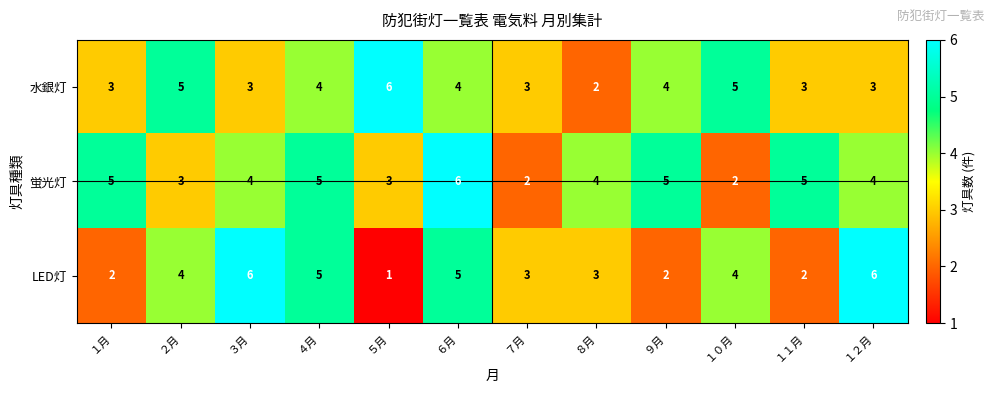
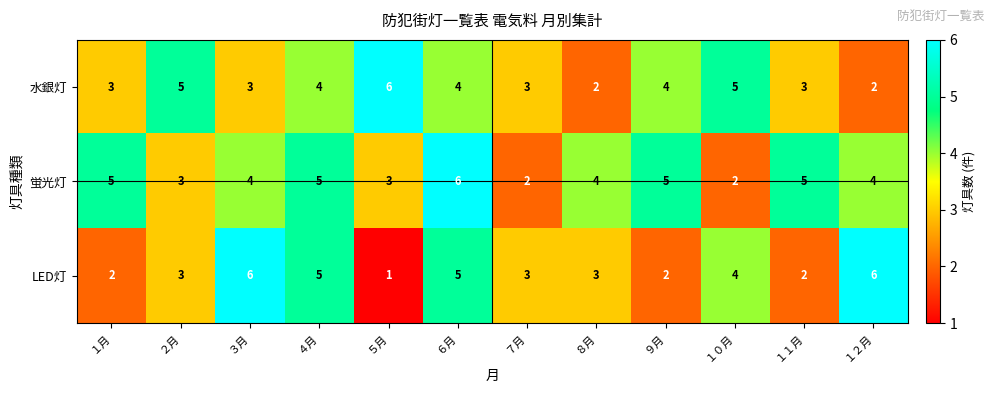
  {
    "水銀灯": {
      "１月": 3,
      "２月": 5,
      "３月": 3,
      "４月": 4,
      "５月": 6,
      "６月": 4,
      "７月": 3,
      "８月": 2,
      "９月": 4,
      "１０月": 5,
      "１１月": 3,
-     "１２月": 3
+     "１２月": 2
    },
    "蛍光灯": {
      "１月": 5,
      "２月": 3,
      "３月": 4,
      "４月": 5,
      "５月": 3,
      "６月": 6,
      "７月": 2,
      "８月": 4,
      "９月": 5,
      "１０月": 2,
      "１１月": 5,
      "１２月": 4
    },
    "LED灯": {
      "１月": 2,
-     "２月": 4,
+     "２月": 3,
      "３月": 6,
      "４月": 5,
      "５月": 1,
      "６月": 5,
      "７月": 3,
      "８月": 3,
      "９月": 2,
      "１０月": 4,
      "１１月": 2,
      "１２月": 6
    }
  }
